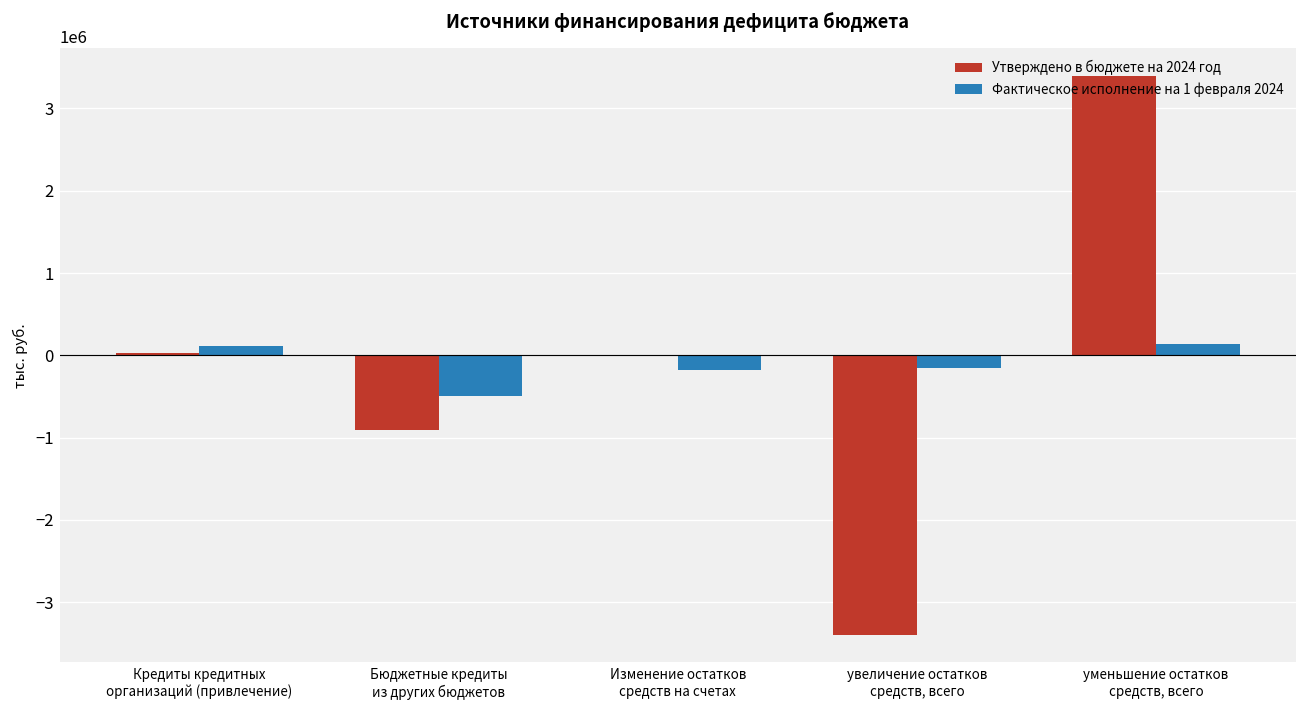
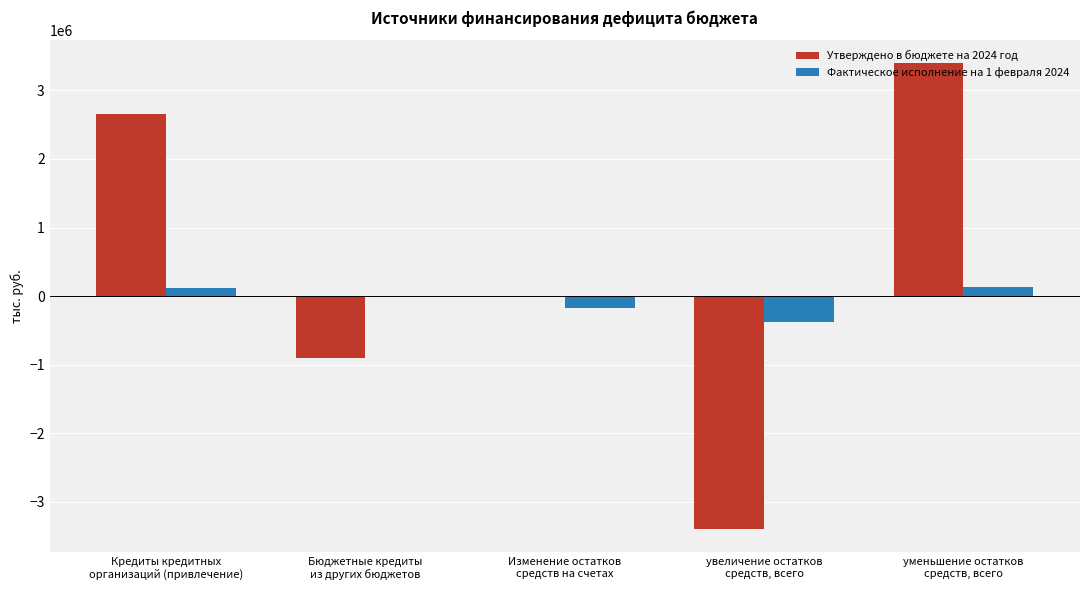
  {
    "Утверждено в бюджете на 2024 год": {
-     "Кредиты кредитных организаций (привлечение)": 0,
+     "Кредиты кредитных организаций (привлечение)": 2700000,
      "Бюджетные кредиты из других бюджетов": -900000,
      "Изменение остатков средств на счетах": 0,
      "увеличение остатков средств, всего": -3400000,
      "уменьшение остатков средств, всего": 3400000
    },
    "Фактическое исполнение на 1 февраля 2024": {
      "Кредиты кредитных организаций (привлечение)": 100000,
-     "Бюджетные кредиты из других бюджетов": -500000,
+     "Бюджетные кредиты из других бюджетов": 0,
      "Изменение остатков средств на счетах": -200000,
-     "увеличение остатков средств, всего": -200000,
+     "увеличение остатков средств, всего": -400000,
      "уменьшение остатков средств, всего": 100000
    }
  }
